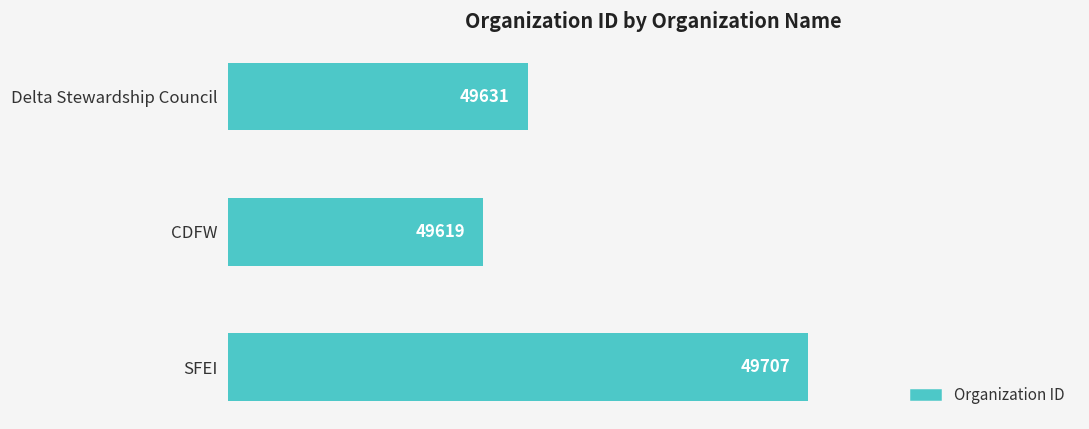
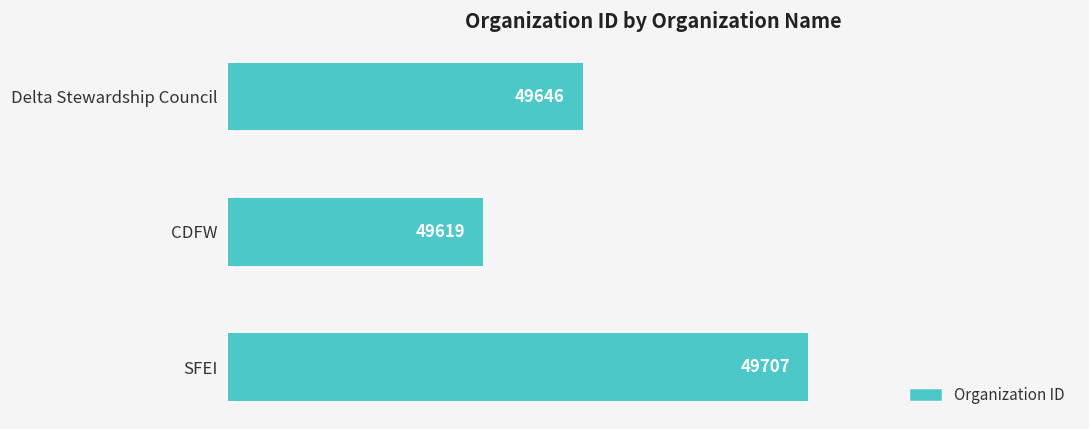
  {
-   "Delta Stewardship Council": 49631,
+   "Delta Stewardship Council": 49646,
    "CDFW": 49619,
    "SFEI": 49707
  }
